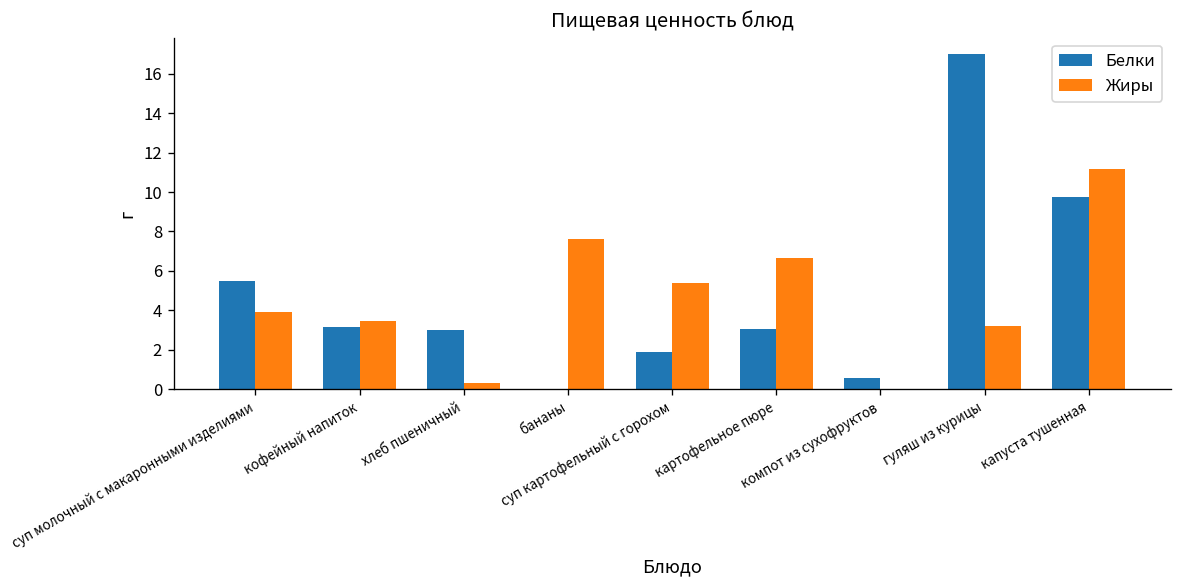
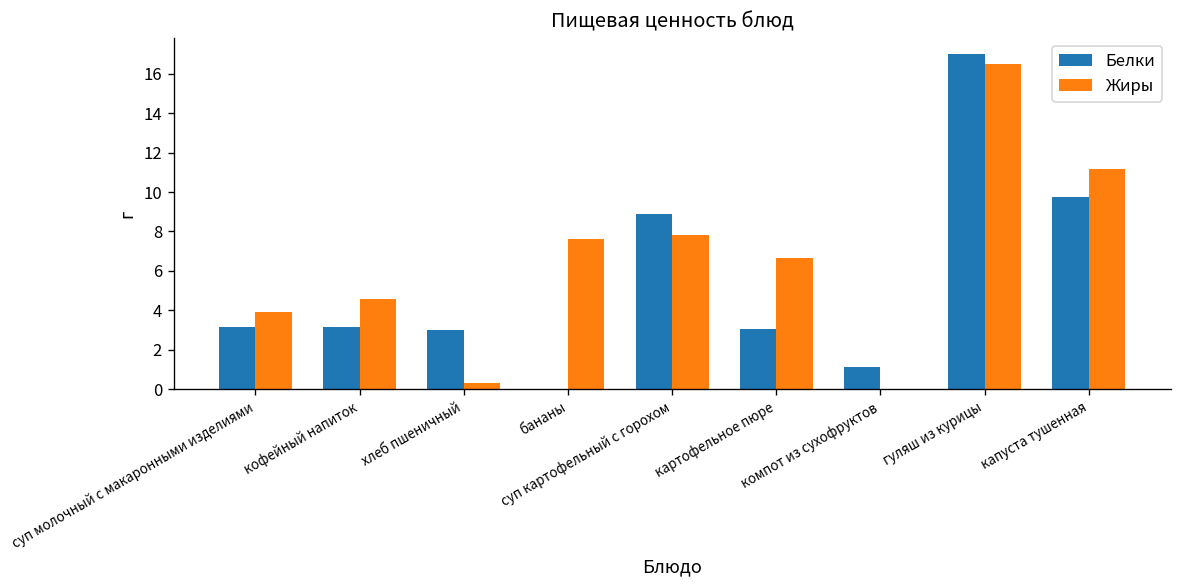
  {
    "Белки": {
-     "суп молочный с макаронными изделиями": 5.5,
+     "суп молочный с макаронными изделиями": 3.1,
      "кофейный напиток": 3.2,
      "хлеб пшеничный": 3.0,
      "бананы": 0.0,
-     "суп картофельный с горохом": 1.9,
+     "суп картофельный с горохом": 8.9,
      "картофельное пюре": 3.1,
-     "компот из сухофруктов": 0.6,
+     "компот из сухофруктов": 1.1,
      "гуляш из курицы": 17.0,
      "капуста тушенная": 9.8
    },
    "Жиры": {
      "суп молочный с макаронными изделиями": 3.9,
-     "кофейный напиток": 3.5,
+     "кофейный напиток": 4.6,
      "хлеб пшеничный": 0.3,
      "бананы": 7.6,
-     "суп картофельный с горохом": 5.4,
+     "суп картофельный с горохом": 7.8,
      "картофельное пюре": 6.7,
      "компот из сухофруктов": 0.0,
-     "гуляш из курицы": 3.2,
+     "гуляш из курицы": 16.5,
      "капуста тушенная": 11.2
    }
  }
